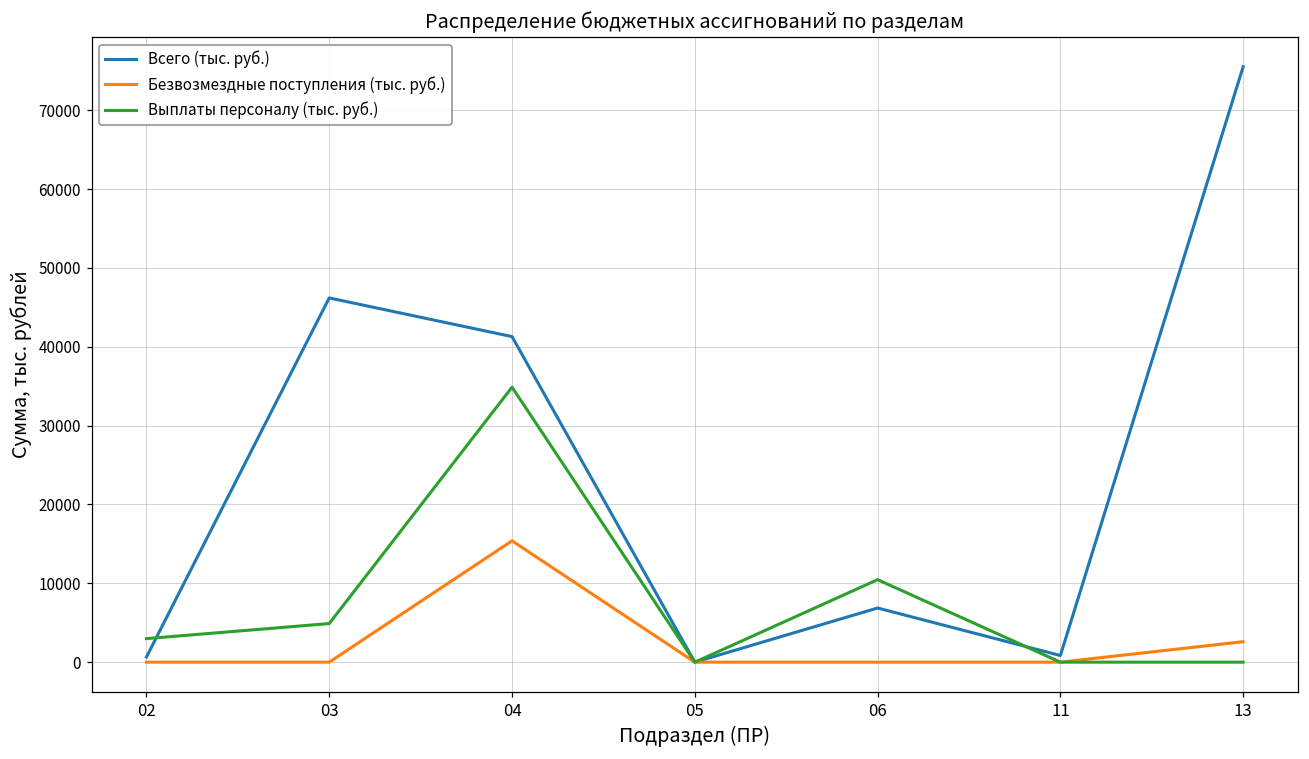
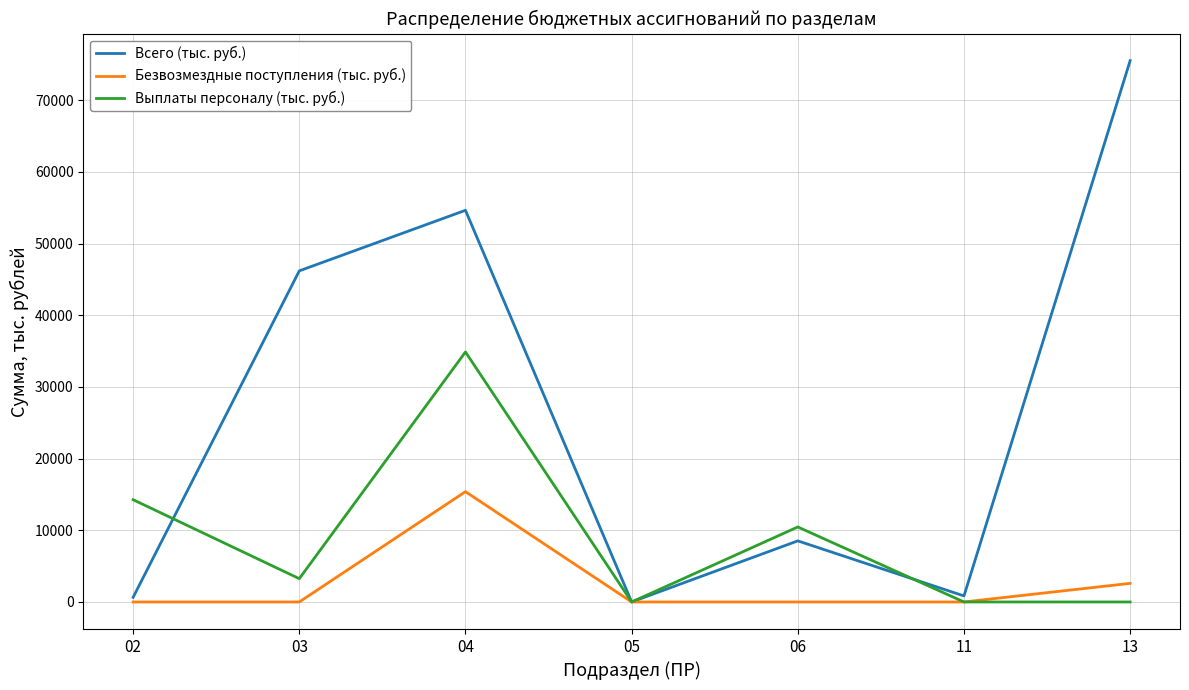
  {
    "Всего (тыс. руб.)": {
      "02": 1000,
      "03": 46000,
-     "04": 41000,
-     "06": 7000,
+     "04": 55000,
+     "06": 9000,
      "11": 1000,
      "13": 76000
    },
    "Безвозмездные поступления (тыс. руб.)": {
      "02": 0,
      "03": 0,
      "04": 15000,
      "06": 0,
      "13": 3000
    },
    "Выплаты персоналу (тыс. руб.)": {
-     "02": 3000,
-     "03": 5000,
+     "02": 14000,
+     "03": 3000,
      "04": 35000,
      "06": 10000,
      "13": 0
    }
  }
